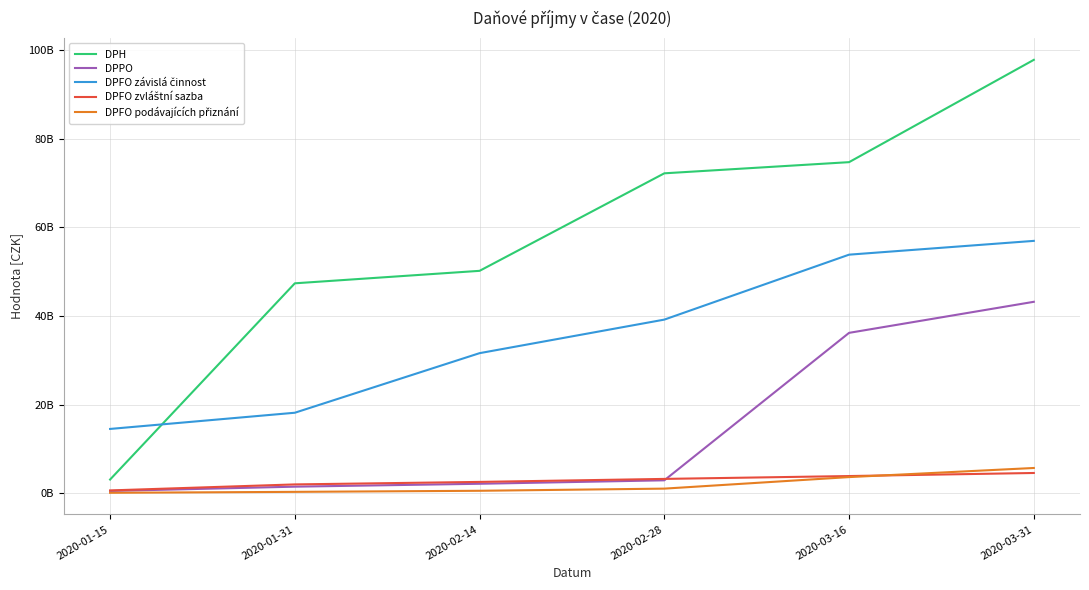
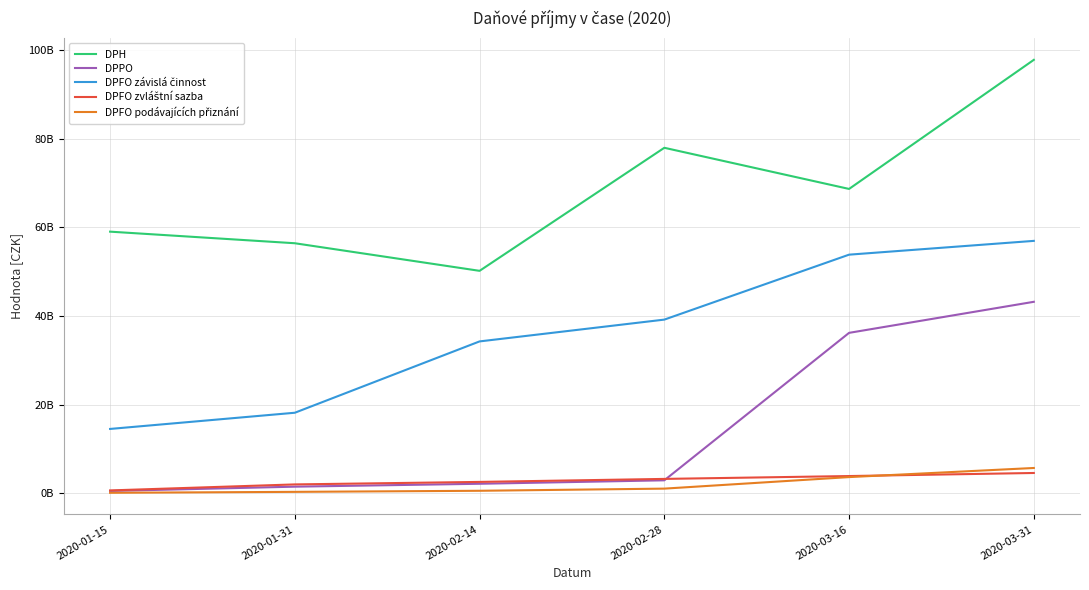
  {
    "DPH": {
-     "2020-01-15": 3000000000,
-     "2020-01-31": 47000000000,
+     "2020-01-15": 59000000000,
+     "2020-01-31": 56000000000,
      "2020-02-14": 50000000000,
-     "2020-02-28": 72000000000,
-     "2020-03-16": 75000000000,
+     "2020-02-28": 78000000000,
+     "2020-03-16": 69000000000,
      "2020-03-31": 98000000000
    },
    "DPPO": {
      "2020-03-16": 36000000000,
      "2020-03-31": 43000000000
    },
    "DPFO závislá činnost": {
      "2020-01-15": 15000000000,
      "2020-01-31": 18000000000,
-     "2020-02-14": 32000000000,
+     "2020-02-14": 34000000000,
      "2020-02-28": 39000000000,
      "2020-03-16": 54000000000,
      "2020-03-31": 57000000000
    }
  }
